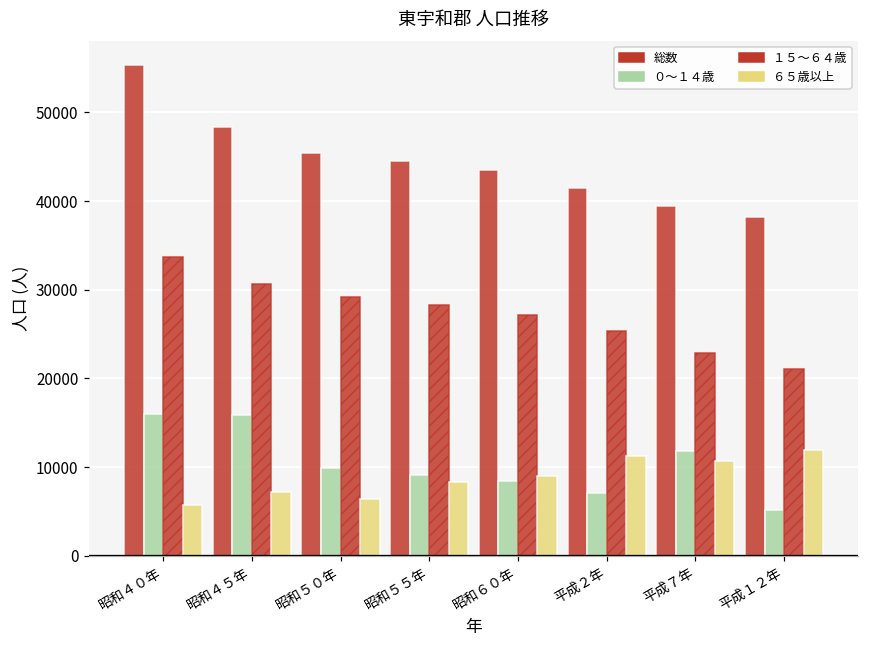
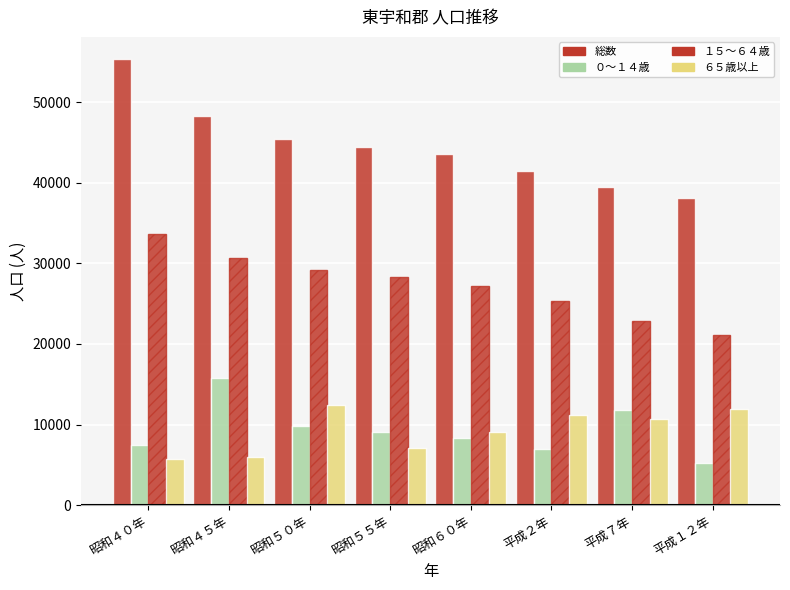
  {
    "０～１４歳": {
-     "昭和４０年": 16000,
+     "昭和４０年": 7000,
      "昭和４５年": 16000,
      "昭和５０年": 10000,
      "昭和５５年": 9000,
      "昭和６０年": 8000,
      "平成２年": 7000,
      "平成７年": 12000,
      "平成１２年": 5000
    },
    "６５歳以上": {
      "昭和４０年": 6000,
-     "昭和４５年": 7000,
-     "昭和５０年": 6000,
-     "昭和５５年": 8000,
+     "昭和４５年": 6000,
+     "昭和５０年": 12000,
+     "昭和５５年": 7000,
      "昭和６０年": 9000,
      "平成２年": 11000,
      "平成７年": 11000,
      "平成１２年": 12000
    }
  }
